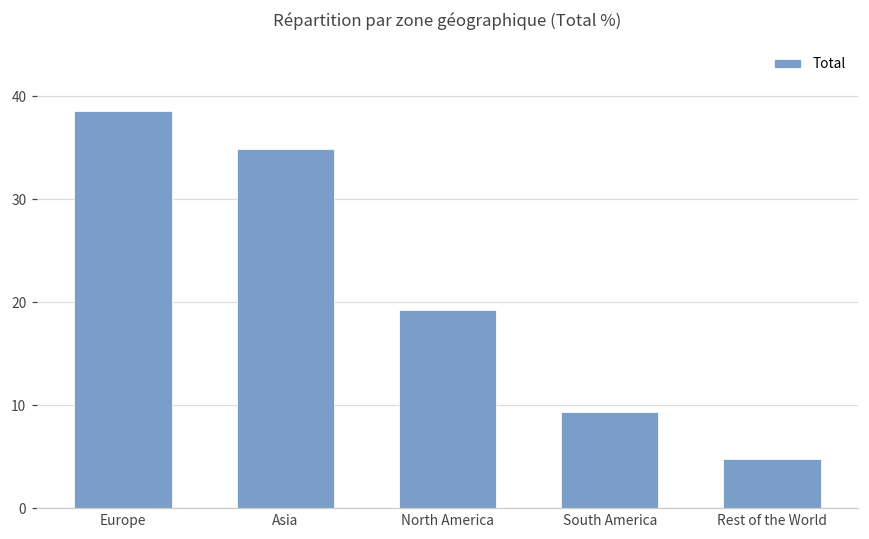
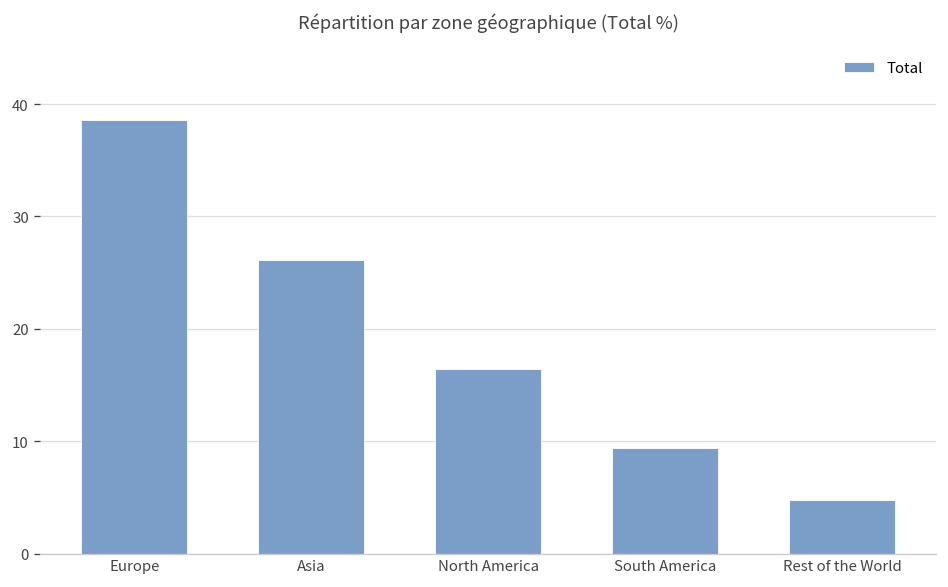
  {
    "Europe": 39,
-   "Asia": 35,
-   "North America": 19,
+   "Asia": 26,
+   "North America": 16,
    "South America": 9,
    "Rest of the World": 5
  }
